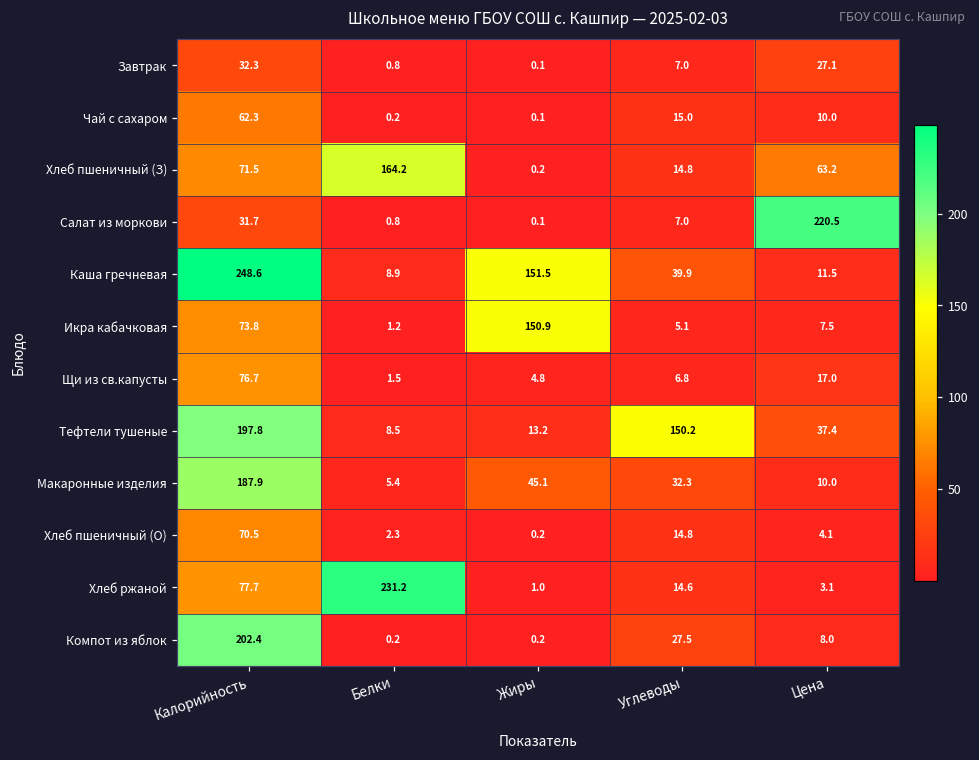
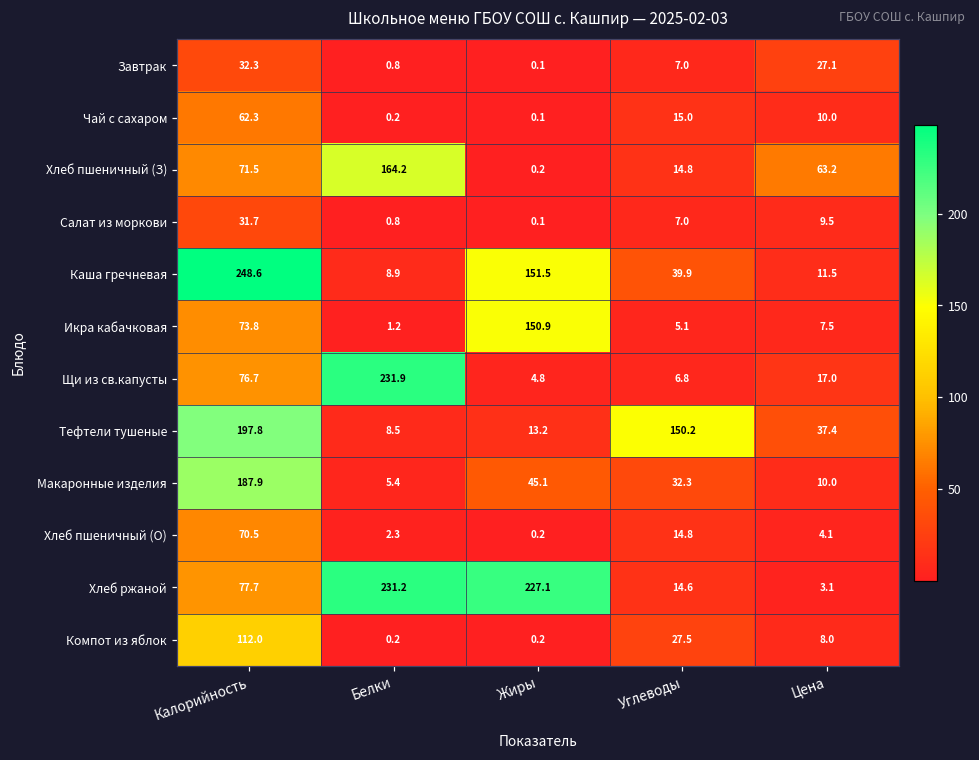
  {
    "Завтрак": {
      "Калорийность": 32.3,
      "Белки": 0.8,
      "Жиры": 0.1,
      "Углеводы": 7.0,
      "Цена": 27.1
    },
    "Чай с сахаром": {
      "Калорийность": 62.3,
      "Белки": 0.2,
      "Жиры": 0.1,
      "Углеводы": 15.0,
      "Цена": 10.0
    },
    "Хлеб пшеничный (З)": {
      "Калорийность": 71.5,
      "Белки": 164.2,
      "Жиры": 0.2,
      "Углеводы": 14.8,
      "Цена": 63.2
    },
    "Салат из моркови": {
      "Калорийность": 31.7,
      "Белки": 0.8,
      "Жиры": 0.1,
      "Углеводы": 7.0,
-     "Цена": 220.5
+     "Цена": 9.5
    },
    "Каша гречневая": {
      "Калорийность": 248.6,
      "Белки": 8.9,
      "Жиры": 151.5,
      "Углеводы": 39.9,
      "Цена": 11.5
    },
    "Икра кабачковая": {
      "Калорийность": 73.8,
      "Белки": 1.2,
      "Жиры": 150.9,
      "Углеводы": 5.1,
      "Цена": 7.5
    },
    "Щи из св.капусты": {
      "Калорийность": 76.7,
-     "Белки": 1.5,
+     "Белки": 231.9,
      "Жиры": 4.8,
      "Углеводы": 6.8,
      "Цена": 17.0
    },
    "Тефтели тушеные": {
      "Калорийность": 197.8,
      "Белки": 8.5,
      "Жиры": 13.2,
      "Углеводы": 150.2,
      "Цена": 37.4
    },
    "Макаронные изделия": {
      "Калорийность": 187.9,
      "Белки": 5.4,
      "Жиры": 45.1,
      "Углеводы": 32.3,
      "Цена": 10.0
    },
    "Хлеб пшеничный (О)": {
      "Калорийность": 70.5,
      "Белки": 2.3,
      "Жиры": 0.2,
      "Углеводы": 14.8,
      "Цена": 4.1
    },
    "Хлеб ржаной": {
      "Калорийность": 77.7,
      "Белки": 231.2,
-     "Жиры": 1.0,
+     "Жиры": 227.1,
      "Углеводы": 14.6,
      "Цена": 3.1
    },
    "Компот из яблок": {
-     "Калорийность": 202.4,
+     "Калорийность": 112.0,
      "Белки": 0.2,
      "Жиры": 0.2,
      "Углеводы": 27.5,
      "Цена": 8.0
    }
  }
